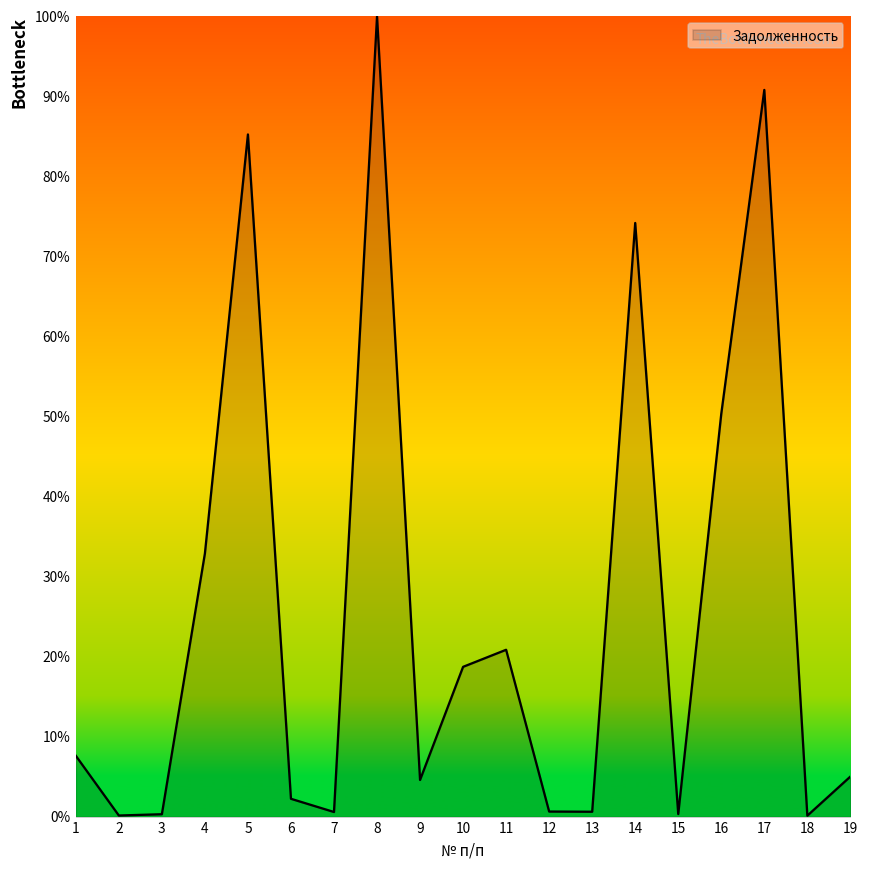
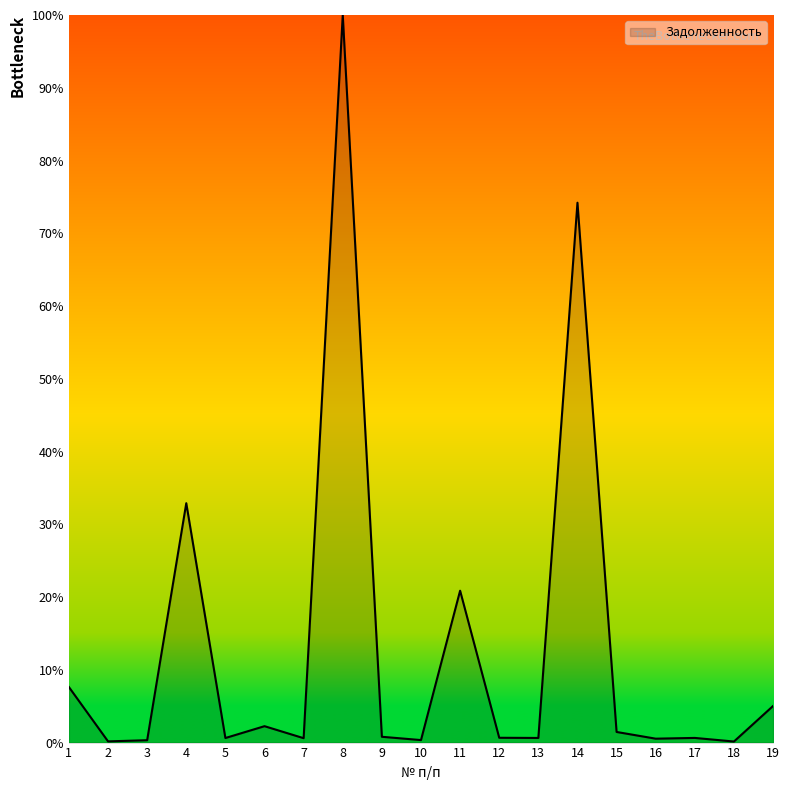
  {
    "1": "8%",
    "2": "0%",
    "3": "0%",
    "4": "33%",
-   "5": "85%",
+   "5": "1%",
    "6": "2%",
    "7": "1%",
    "8": "100%",
-   "9": "5%",
-   "10": "19%",
+   "9": "1%",
+   "10": "0%",
    "11": "21%",
    "12": "1%",
    "13": "1%",
    "14": "74%",
-   "15": "0%",
-   "16": "50%",
-   "17": "91%",
+   "15": "1%",
+   "16": "1%",
+   "17": "1%",
    "18": "0%",
    "19": "5%"
  }
